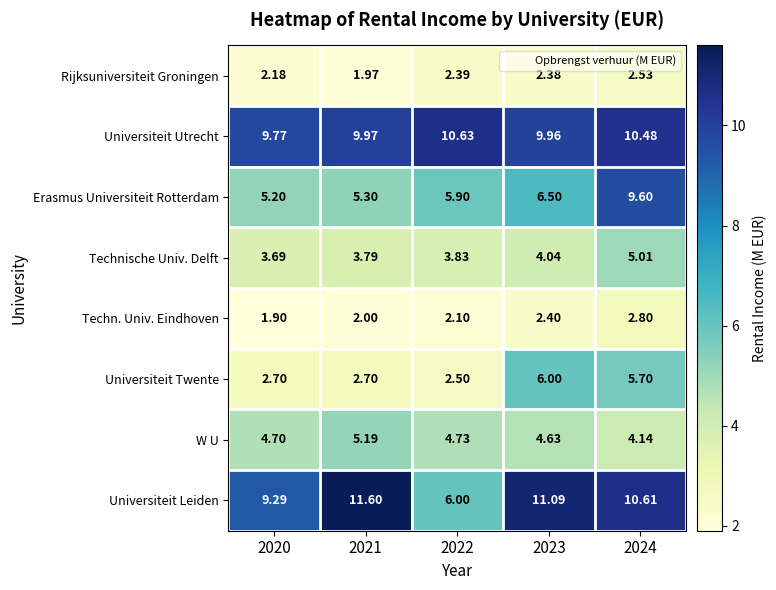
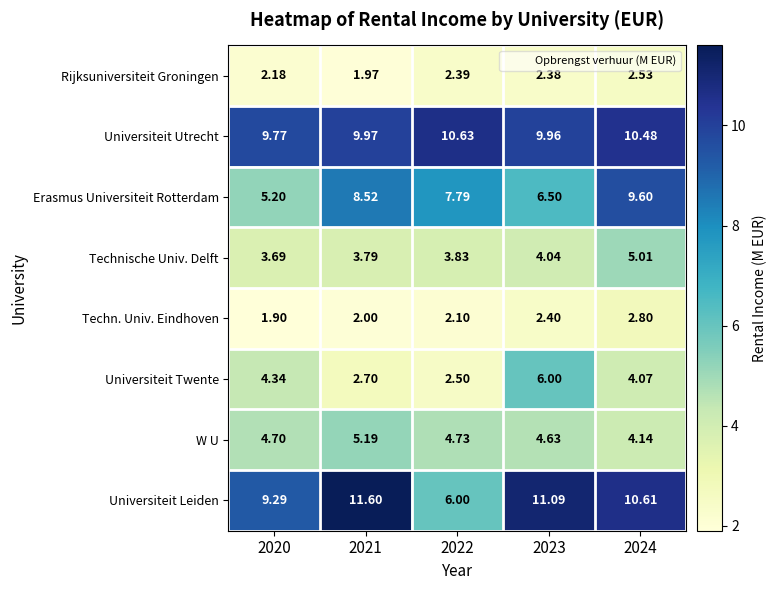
  {
    "Rijksuniversiteit Groningen": {
      "2020": 2.18,
      "2021": 1.97,
      "2022": 2.39
    },
    "Universiteit Utrecht": {
      "2020": 9.77,
      "2021": 9.97,
      "2022": 10.63,
      "2023": 9.96,
      "2024": 10.48
    },
    "Erasmus Universiteit Rotterdam": {
      "2020": 5.20,
-     "2021": 5.30,
-     "2022": 5.90,
+     "2021": 8.52,
+     "2022": 7.79,
      "2023": 6.50,
      "2024": 9.60
    },
    "Technische Univ. Delft": {
      "2020": 3.69,
      "2021": 3.79,
      "2022": 3.83,
      "2023": 4.04,
      "2024": 5.01
    },
    "Techn. Univ. Eindhoven": {
      "2020": 1.90,
      "2021": 2.00,
      "2022": 2.10,
      "2023": 2.40,
      "2024": 2.80
    },
    "Universiteit Twente": {
-     "2020": 2.70,
+     "2020": 4.34,
      "2021": 2.70,
      "2022": 2.50,
      "2023": 6.00,
-     "2024": 5.70
+     "2024": 4.07
    },
    "W U": {
      "2020": 4.70,
      "2021": 5.19,
      "2022": 4.73,
      "2023": 4.63,
      "2024": 4.14
    },
    "Universiteit Leiden": {
      "2020": 9.29,
      "2021": 11.60,
      "2022": 6.00,
      "2023": 11.09,
      "2024": 10.61
    }
  }
